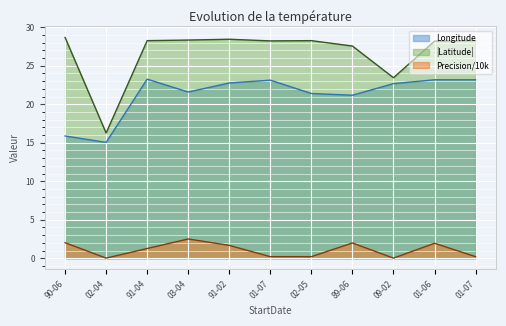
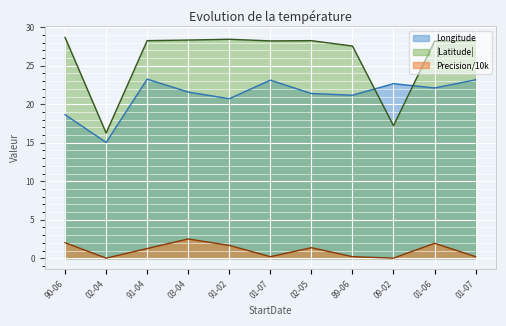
  {
    "Longitude": {
-     "90-06": 16,
+     "90-06": 19,
      "02-04": 15,
      "91-04": 23,
      "03-04": 22,
-     "91-02": 23,
+     "91-02": 21,
      "02-05": 21,
      "89-06": 21,
      "09-02": 23,
-     "01-06": 23
+     "01-06": 22
    },
    "|Latitude|": {
      "90-06": 29,
      "02-04": 16,
      "91-04": 28,
      "03-04": 28,
      "91-02": 28,
      "02-05": 28,
      "89-06": 28,
-     "09-02": 23
+     "09-02": 17
    },
    "Precision/10k": {
      "90-06": 2,
      "02-04": 0,
      "91-04": 1,
      "03-04": 3,
      "91-02": 2,
-     "02-05": 0,
-     "89-06": 2,
+     "02-05": 1,
+     "89-06": 0,
      "09-02": 0,
      "01-06": 2
    }
  }
